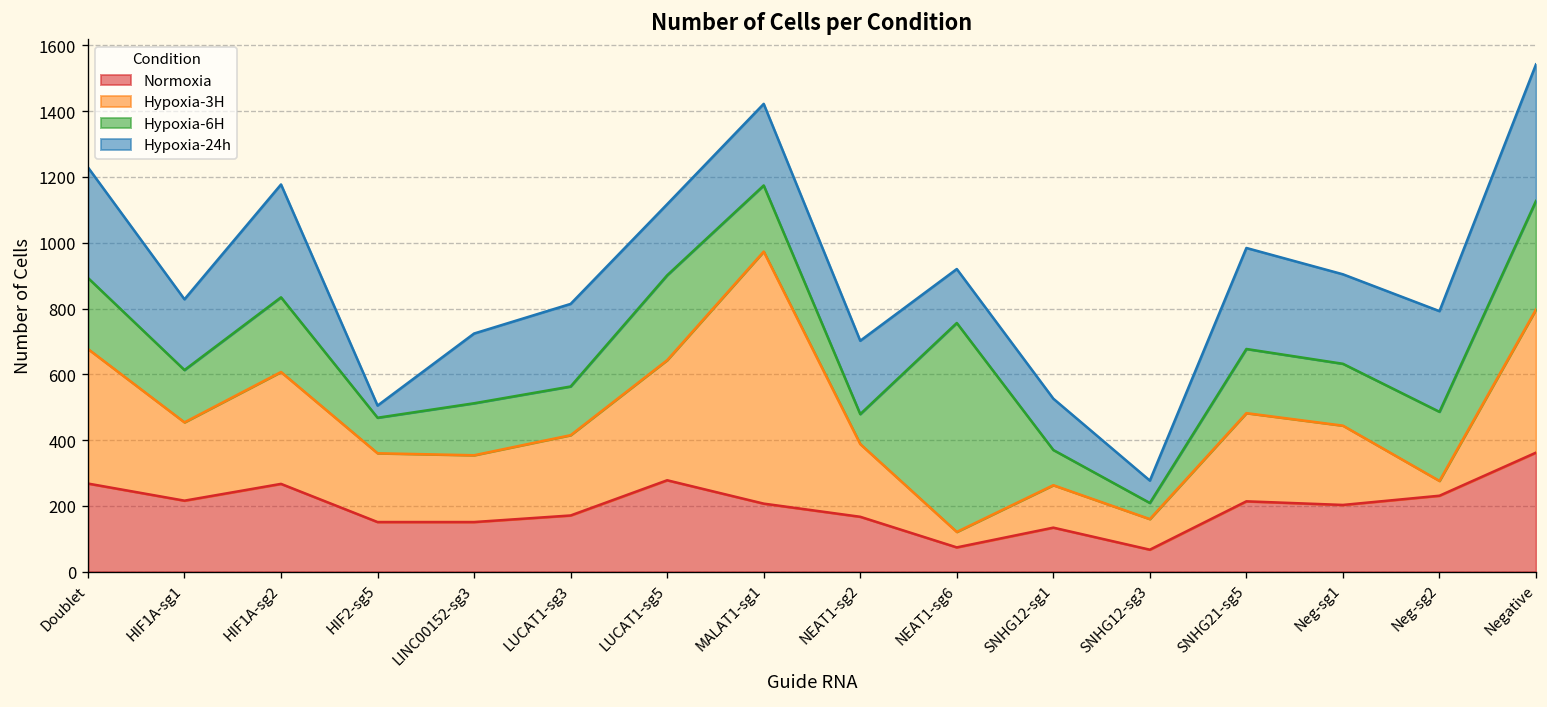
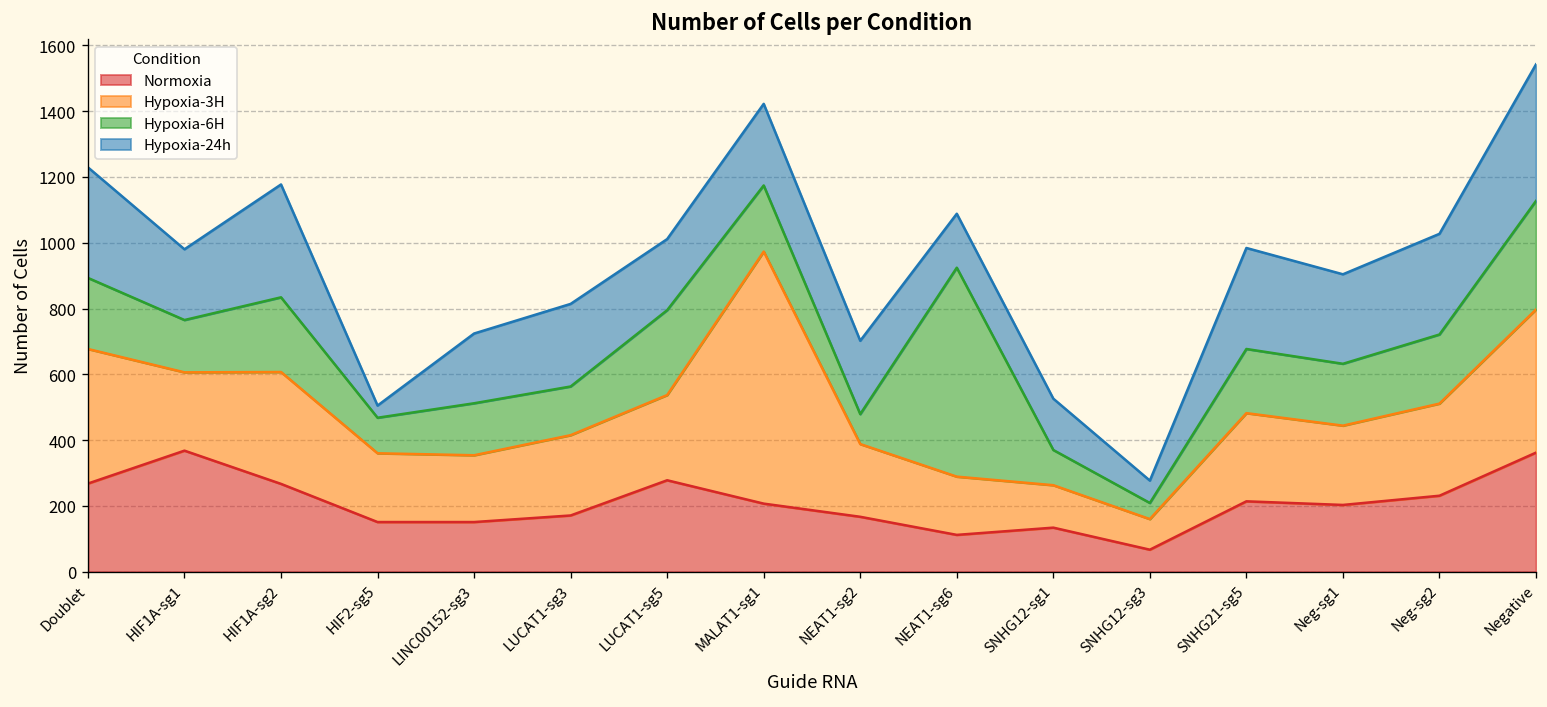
  {
    "Normoxia": {
      "Doublet": 270,
-     "HIF1A-sg1": 220,
+     "HIF1A-sg1": 370,
      "HIF1A-sg2": 270,
      "HIF2-sg5": 150,
      "LINC00152-sg3": 150,
      "LUCAT1-sg3": 170,
      "LUCAT1-sg5": 280,
      "MALAT1-sg1": 210,
      "NEAT1-sg2": 170,
-     "NEAT1-sg6": 70,
+     "NEAT1-sg6": 110,
      "SNHG12-sg1": 130,
      "SNHG12-sg3": 70,
      "SNHG21-sg5": 210,
      "Neg-sg1": 200,
      "Neg-sg2": 230,
      "Negative": 360
    },
    "Hypoxia-3H": {
      "Doublet": 410,
      "HIF1A-sg1": 240,
      "HIF1A-sg2": 340,
      "HIF2-sg5": 210,
      "LINC00152-sg3": 200,
      "LUCAT1-sg3": 240,
-     "LUCAT1-sg5": 370,
+     "LUCAT1-sg5": 260,
      "MALAT1-sg1": 770,
      "NEAT1-sg2": 220,
-     "NEAT1-sg6": 50,
+     "NEAT1-sg6": 180,
      "SNHG12-sg1": 130,
      "SNHG12-sg3": 90,
      "SNHG21-sg5": 270,
      "Neg-sg1": 240,
-     "Neg-sg2": 50,
+     "Neg-sg2": 280,
      "Negative": 440
    },
    "Hypoxia-6H": {
      "Doublet": 220,
      "HIF1A-sg1": 160,
      "HIF1A-sg2": 230,
      "HIF2-sg5": 110,
      "LINC00152-sg3": 160,
      "LUCAT1-sg3": 150,
      "LUCAT1-sg5": 260,
      "MALAT1-sg1": 200,
      "NEAT1-sg2": 90,
      "NEAT1-sg6": 640,
      "SNHG12-sg1": 110,
      "SNHG12-sg3": 50,
      "SNHG21-sg5": 200,
      "Neg-sg1": 190,
      "Neg-sg2": 210,
      "Negative": 330
    },
    "Hypoxia-24h": {
      "Doublet": 340,
      "HIF1A-sg1": 220,
      "HIF1A-sg2": 340,
      "HIF2-sg5": 40,
      "LINC00152-sg3": 210,
      "LUCAT1-sg3": 250,
      "LUCAT1-sg5": 220,
      "MALAT1-sg1": 250,
      "NEAT1-sg2": 220,
      "NEAT1-sg6": 160,
      "SNHG12-sg1": 160,
      "SNHG12-sg3": 70,
      "SNHG21-sg5": 310,
      "Neg-sg1": 270,
      "Neg-sg2": 310,
      "Negative": 420
    }
  }
